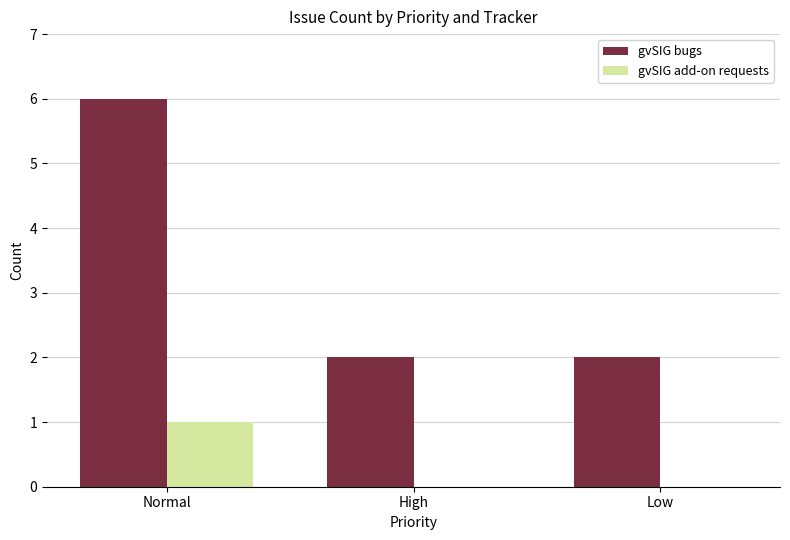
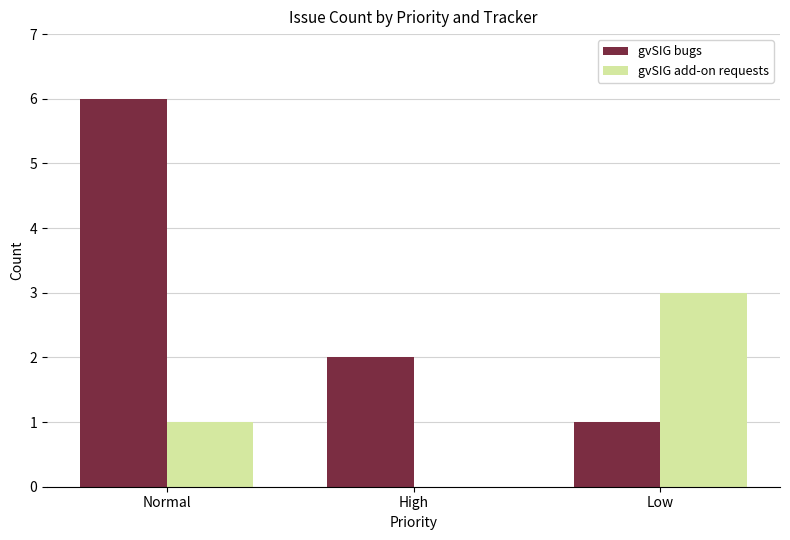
  {
    "gvSIG bugs": {
      "Normal": 6,
      "High": 2,
-     "Low": 2
+     "Low": 1
    },
    "gvSIG add-on requests": {
      "Normal": 1,
      "High": 0,
-     "Low": 0
+     "Low": 3
    }
  }
